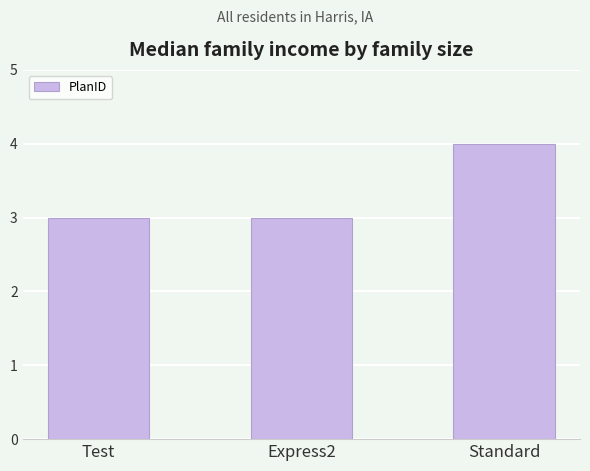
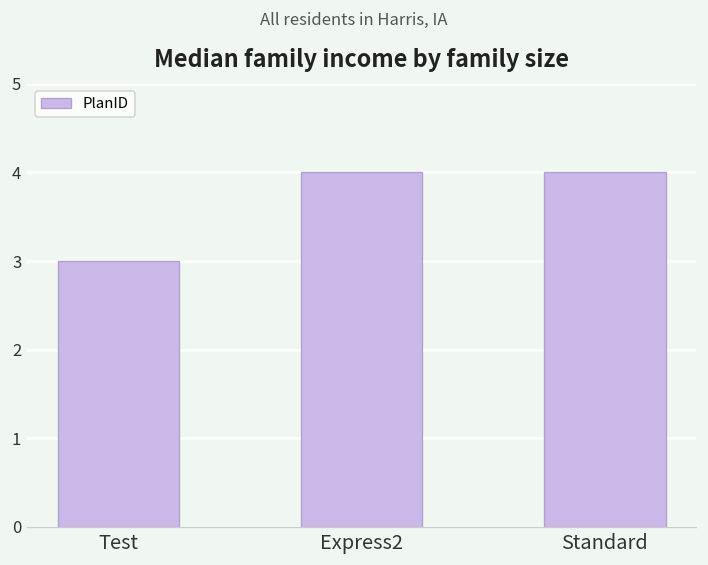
  {
    "Test": 3,
-   "Express2": 3,
+   "Express2": 4,
    "Standard": 4
  }
